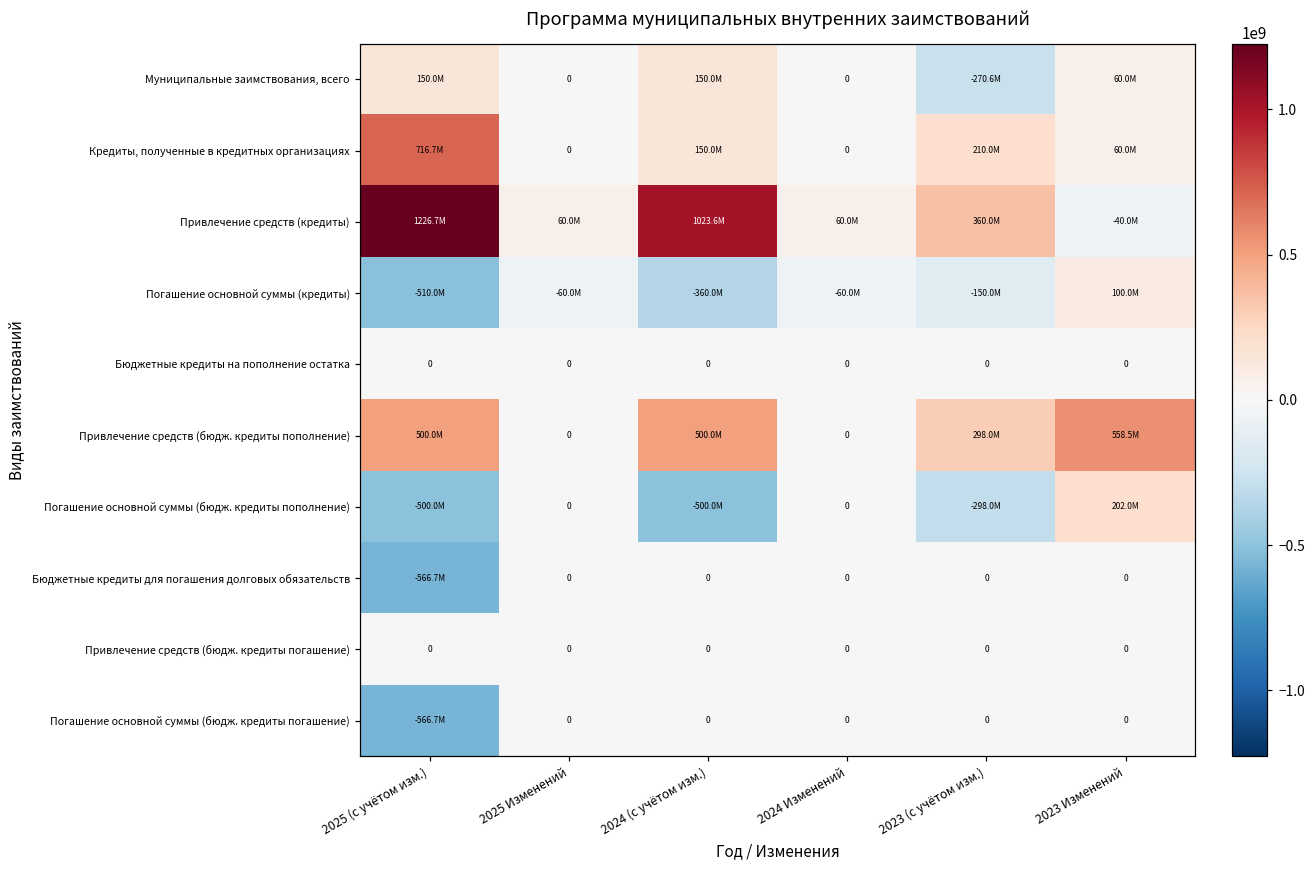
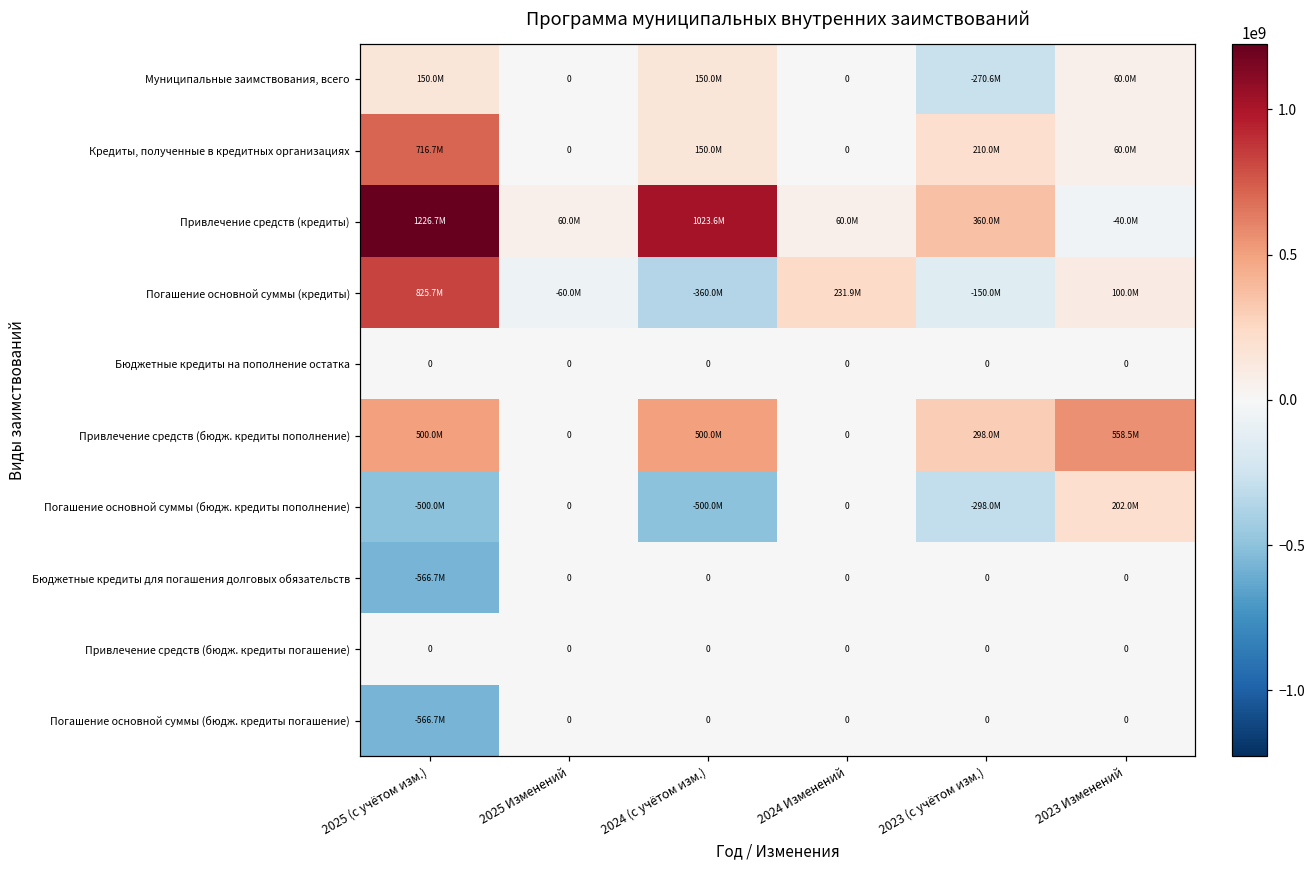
  {
    "Муниципальные заимствования, всего": {
      "2025 (с учётом изм.)": "150.0M",
      "2025 Изменений": "0",
      "2024 (с учётом изм.)": "150.0M",
      "2024 Изменений": "0",
      "2023 (с учётом изм.)": "-270.6M",
      "2023 Изменений": "60.0M"
    },
    "Кредиты, полученные в кредитных организациях": {
      "2025 (с учётом изм.)": "716.7M",
      "2025 Изменений": "0",
      "2024 (с учётом изм.)": "150.0M",
      "2024 Изменений": "0",
      "2023 (с учётом изм.)": "210.0M",
      "2023 Изменений": "60.0M"
    },
    "Привлечение средств (кредиты)": {
      "2025 (с учётом изм.)": "1226.7M",
      "2025 Изменений": "60.0M",
      "2024 (с учётом изм.)": "1023.6M",
      "2024 Изменений": "60.0M",
      "2023 (с учётом изм.)": "360.0M",
      "2023 Изменений": "-40.0M"
    },
    "Погашение основной суммы (кредиты)": {
-     "2025 (с учётом изм.)": "-510.0M",
+     "2025 (с учётом изм.)": "825.7M",
      "2025 Изменений": "-60.0M",
      "2024 (с учётом изм.)": "-360.0M",
-     "2024 Изменений": "-60.0M",
+     "2024 Изменений": "231.9M",
      "2023 (с учётом изм.)": "-150.0M",
      "2023 Изменений": "100.0M"
    },
    "Бюджетные кредиты на пополнение остатка": {
      "2025 (с учётом изм.)": "0",
      "2025 Изменений": "0",
      "2024 (с учётом изм.)": "0",
      "2024 Изменений": "0",
      "2023 (с учётом изм.)": "0",
      "2023 Изменений": "0"
    },
    "Привлечение средств (бюдж. кредиты пополнение)": {
      "2025 (с учётом изм.)": "500.0M",
      "2025 Изменений": "0",
      "2024 (с учётом изм.)": "500.0M",
      "2024 Изменений": "0",
      "2023 (с учётом изм.)": "298.0M",
      "2023 Изменений": "558.5M"
    },
    "Погашение основной суммы (бюдж. кредиты пополнение)": {
      "2025 (с учётом изм.)": "-500.0M",
      "2025 Изменений": "0",
      "2024 (с учётом изм.)": "-500.0M",
      "2024 Изменений": "0",
      "2023 (с учётом изм.)": "-298.0M",
      "2023 Изменений": "202.0M"
    },
    "Бюджетные кредиты для погашения долговых обязательств": {
      "2025 (с учётом изм.)": "-566.7M",
      "2025 Изменений": "0",
      "2024 (с учётом изм.)": "0",
      "2024 Изменений": "0",
      "2023 (с учётом изм.)": "0",
      "2023 Изменений": "0"
    },
    "Привлечение средств (бюдж. кредиты погашение)": {
      "2025 (с учётом изм.)": "0",
      "2025 Изменений": "0",
      "2024 (с учётом изм.)": "0",
      "2024 Изменений": "0",
      "2023 (с учётом изм.)": "0",
      "2023 Изменений": "0"
    },
    "Погашение основной суммы (бюдж. кредиты погашение)": {
      "2025 (с учётом изм.)": "-566.7M",
      "2025 Изменений": "0",
      "2024 (с учётом изм.)": "0",
      "2024 Изменений": "0",
      "2023 (с учётом изм.)": "0",
      "2023 Изменений": "0"
    }
  }
